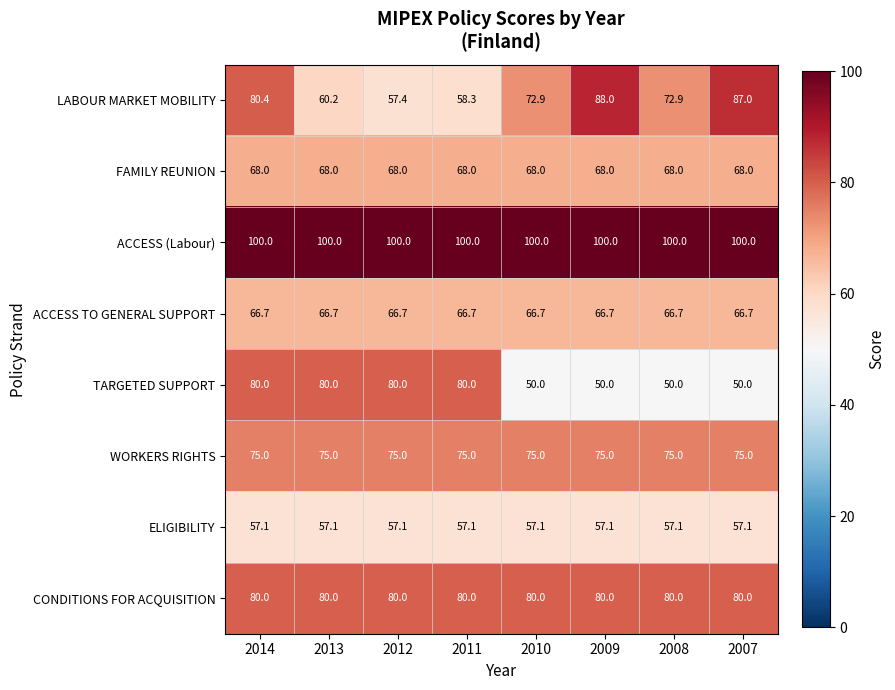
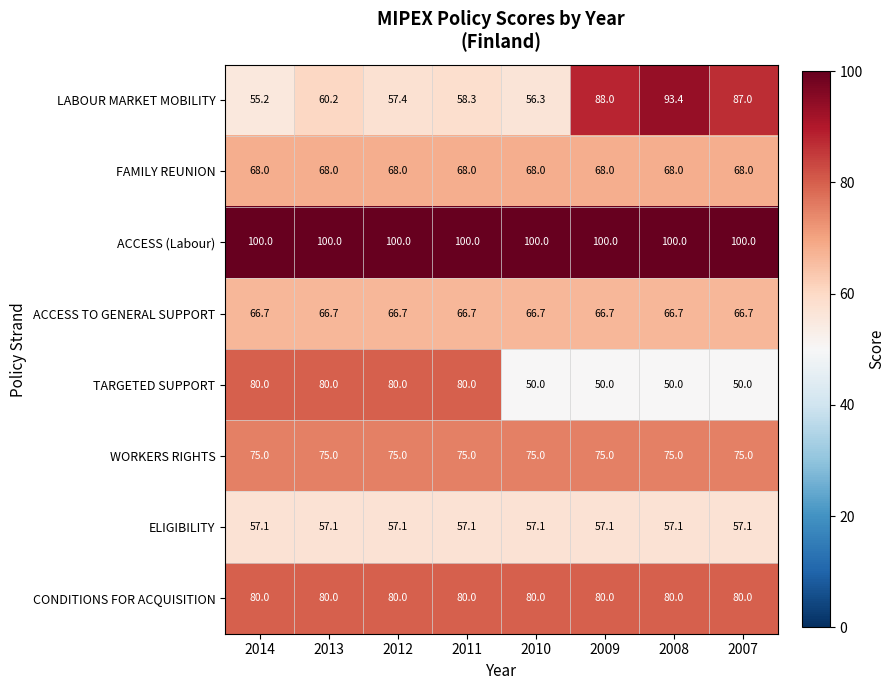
  {
    "LABOUR MARKET MOBILITY": {
-     "2014": 80.4,
+     "2014": 55.2,
      "2013": 60.2,
      "2012": 57.4,
      "2011": 58.3,
-     "2010": 72.9,
+     "2010": 56.3,
      "2009": 88.0,
-     "2008": 72.9,
+     "2008": 93.4,
      "2007": 87.0
    },
    "FAMILY REUNION": {
      "2014": 68.0,
      "2013": 68.0,
      "2012": 68.0,
      "2011": 68.0,
      "2010": 68.0,
      "2009": 68.0,
      "2008": 68.0,
      "2007": 68.0
    },
    "ACCESS (Labour)": {
      "2014": 100.0,
      "2013": 100.0,
      "2012": 100.0,
      "2011": 100.0,
      "2010": 100.0,
      "2009": 100.0,
      "2008": 100.0,
      "2007": 100.0
    },
    "ACCESS TO GENERAL SUPPORT": {
      "2014": 66.7,
      "2013": 66.7,
      "2012": 66.7,
      "2011": 66.7,
      "2010": 66.7,
      "2009": 66.7,
      "2008": 66.7,
      "2007": 66.7
    },
    "TARGETED SUPPORT": {
      "2014": 80.0,
      "2013": 80.0,
      "2012": 80.0,
      "2011": 80.0,
      "2010": 50.0,
      "2009": 50.0,
      "2008": 50.0,
      "2007": 50.0
    },
    "WORKERS RIGHTS": {
      "2014": 75.0,
      "2013": 75.0,
      "2012": 75.0,
      "2011": 75.0,
      "2010": 75.0,
      "2009": 75.0,
      "2008": 75.0,
      "2007": 75.0
    },
    "ELIGIBILITY": {
      "2014": 57.1,
      "2013": 57.1,
      "2012": 57.1,
      "2011": 57.1,
      "2010": 57.1,
      "2009": 57.1,
      "2008": 57.1,
      "2007": 57.1
    },
    "CONDITIONS FOR ACQUISITION": {
      "2014": 80.0,
      "2013": 80.0,
      "2012": 80.0,
      "2011": 80.0,
      "2010": 80.0,
      "2009": 80.0,
      "2008": 80.0,
      "2007": 80.0
    }
  }
